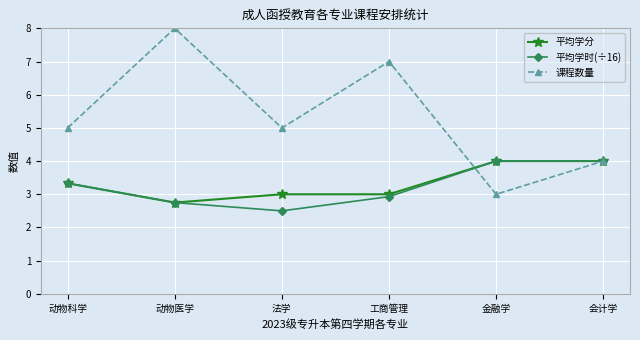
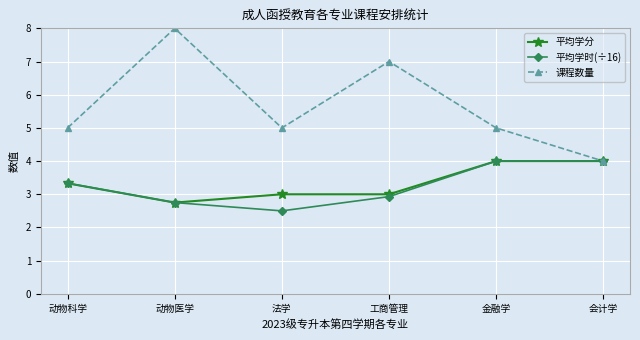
  {
    "课程数量": {
      "动物科学": 5,
      "动物医学": 8,
      "法学": 5,
      "工商管理": 7,
-     "金融学": 3
+     "金融学": 5
    }
  }
